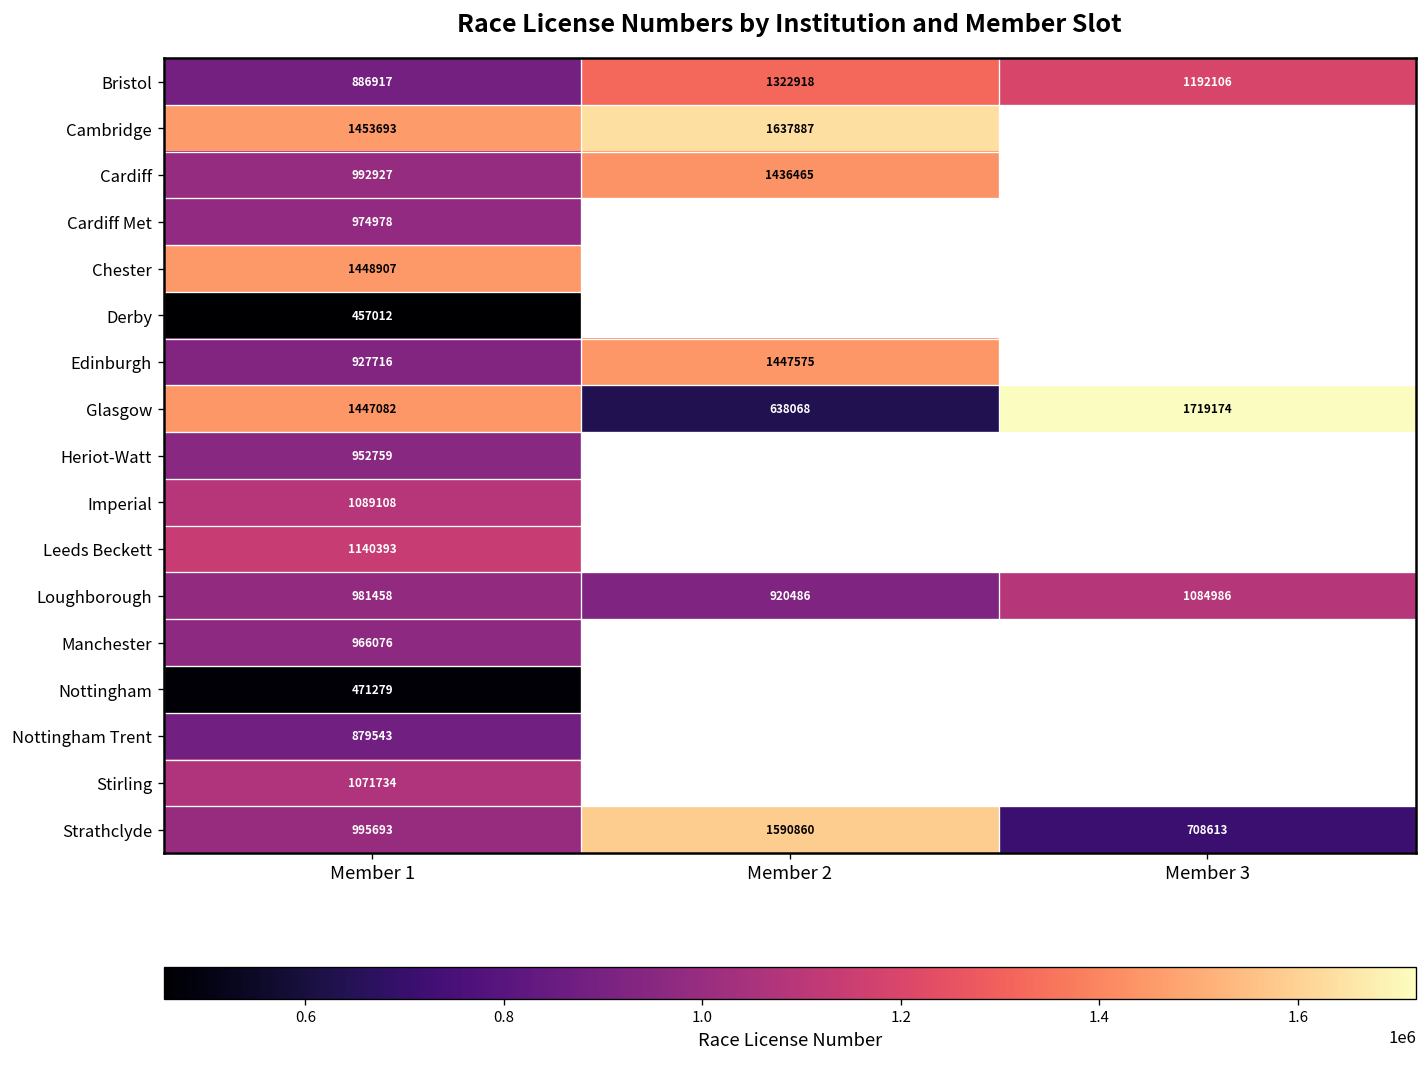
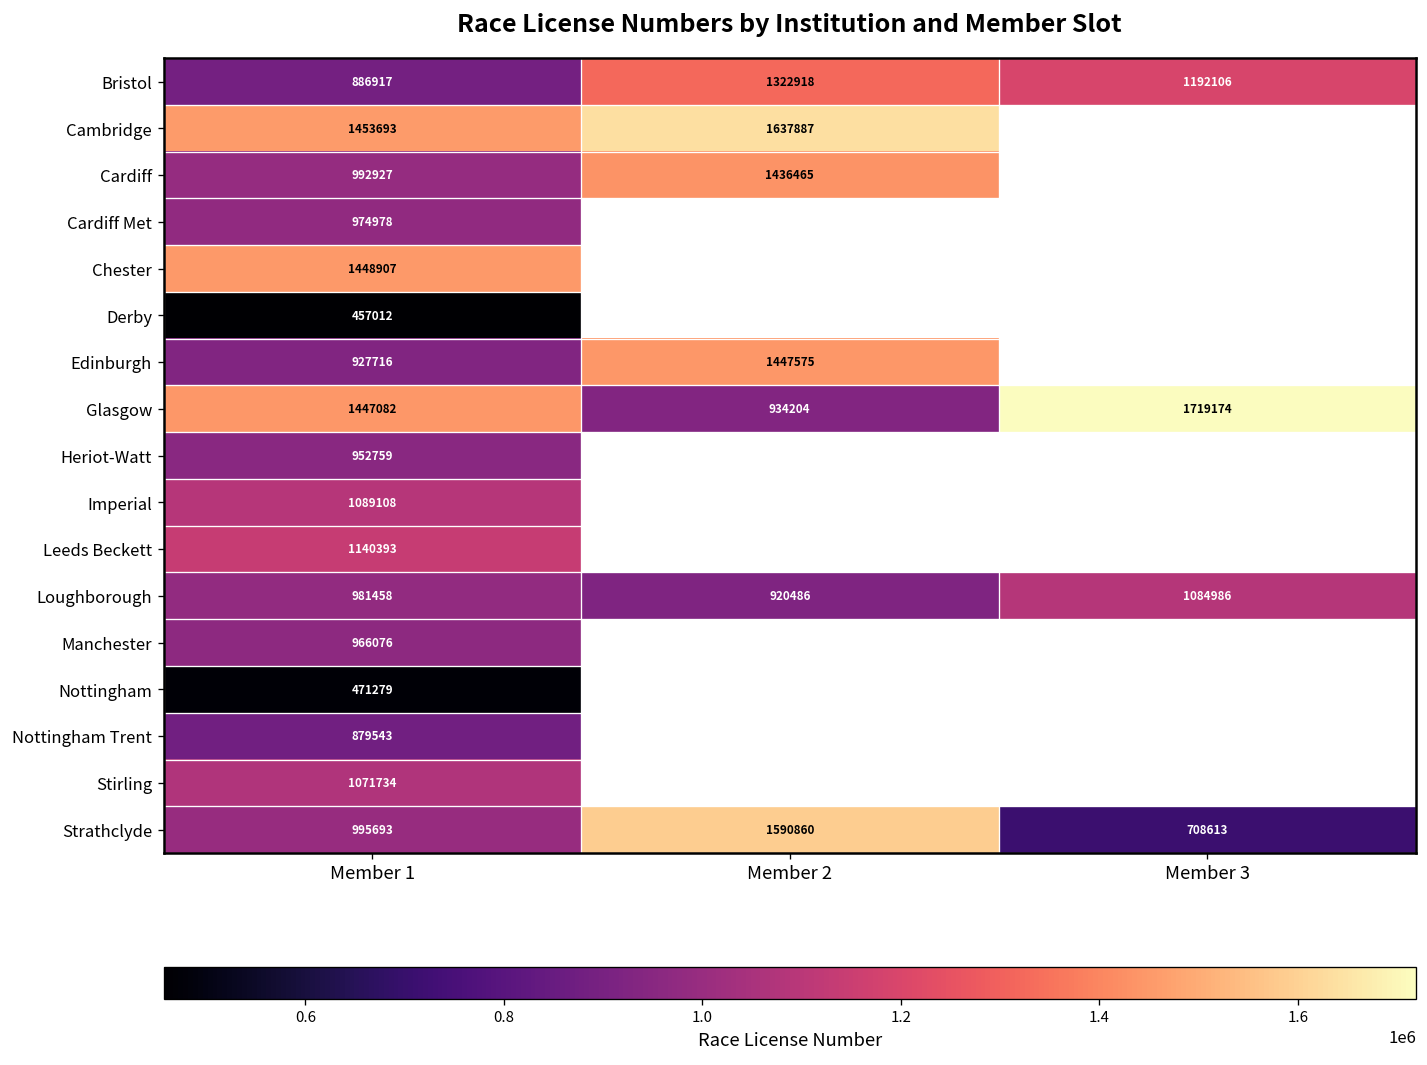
  {
    "Bristol": {
      "Member 1": 886917,
      "Member 2": 1322918,
      "Member 3": 1192106
    },
    "Cambridge": {
      "Member 1": 1453693,
      "Member 2": 1637887
    },
    "Cardiff": {
      "Member 1": 992927,
      "Member 2": 1436465
    },
    "Cardiff Met": {
      "Member 1": 974978
    },
    "Chester": {
      "Member 1": 1448907
    },
    "Derby": {
      "Member 1": 457012
    },
    "Edinburgh": {
      "Member 1": 927716,
      "Member 2": 1447575
    },
    "Glasgow": {
      "Member 1": 1447082,
-     "Member 2": 638068,
+     "Member 2": 934204,
      "Member 3": 1719174
    },
    "Heriot-Watt": {
      "Member 1": 952759
    },
    "Imperial": {
      "Member 1": 1089108
    },
    "Leeds Beckett": {
      "Member 1": 1140393
    },
    "Loughborough": {
      "Member 1": 981458,
      "Member 2": 920486,
      "Member 3": 1084986
    },
    "Manchester": {
      "Member 1": 966076
    },
    "Nottingham": {
      "Member 1": 471279
    },
    "Nottingham Trent": {
      "Member 1": 879543
    },
    "Stirling": {
      "Member 1": 1071734
    },
    "Strathclyde": {
      "Member 1": 995693,
      "Member 2": 1590860,
      "Member 3": 708613
    }
  }
